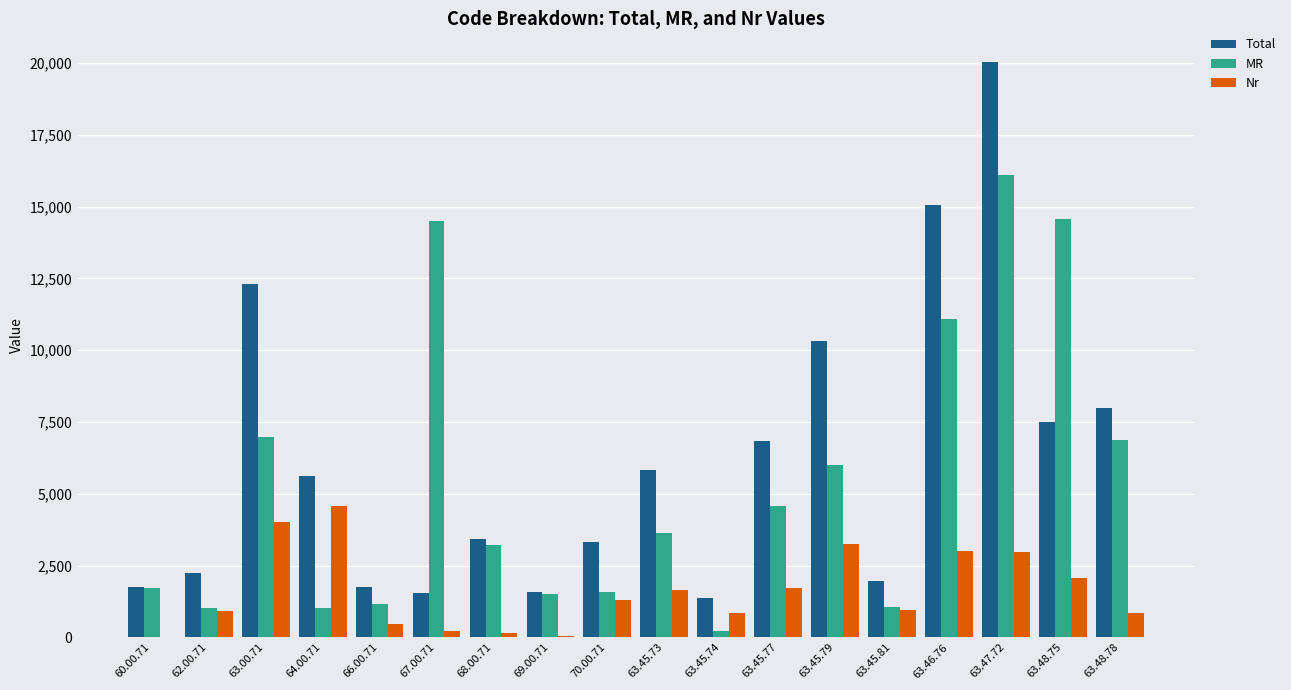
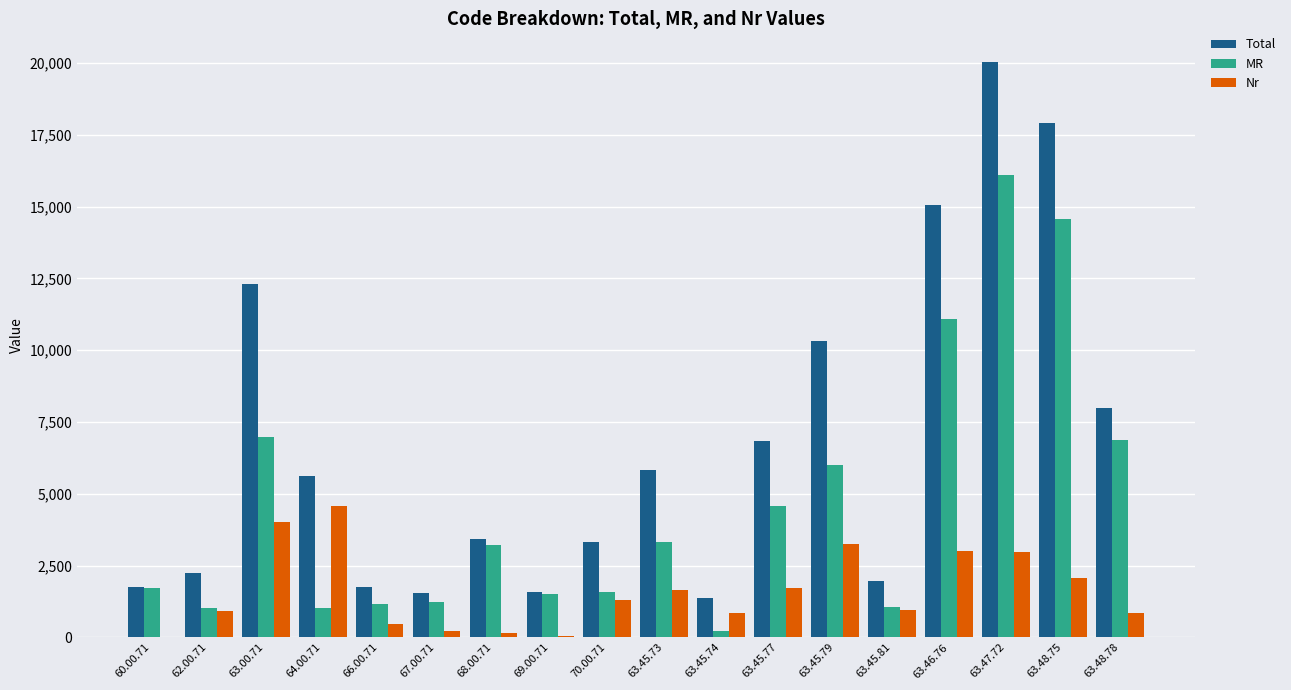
  {
    "Total": {
      "60.00.71": "1,700",
      "62.00.71": "2,300",
      "63.00.71": "12,300",
      "64.00.71": "5,600",
      "66.00.71": "1,800",
      "67.00.71": "1,500",
      "68.00.71": "3,400",
      "69.00.71": "1,600",
      "70.00.71": "3,300",
      "63.45.73": "5,800",
      "63.45.74": "1,400",
      "63.45.77": "6,800",
      "63.45.79": "10,300",
      "63.45.81": "2,000",
      "63.46.76": "15,100",
      "63.47.72": "20,000",
-     "63.48.75": "7,500",
+     "63.48.75": "17,900",
      "63.48.78": "8,000"
    },
    "MR": {
      "60.00.71": "1,700",
      "62.00.71": "1,000",
      "63.00.71": "7,000",
      "64.00.71": "1,000",
      "66.00.71": "1,100",
-     "67.00.71": "14,500",
+     "67.00.71": "1,200",
      "68.00.71": "3,200",
      "69.00.71": "1,500",
      "70.00.71": "1,600",
-     "63.45.73": "3,600",
+     "63.45.73": "3,300",
      "63.45.74": "200",
      "63.45.77": "4,600",
      "63.45.79": "6,000",
      "63.45.81": "1,100",
      "63.46.76": "11,100",
      "63.47.72": "16,100",
      "63.48.75": "14,600",
      "63.48.78": "6,900"
    },
    "Nr": {
      "62.00.71": "900",
      "63.00.71": "4,000",
      "64.00.71": "4,600",
      "66.00.71": "500",
      "67.00.71": "200",
      "68.00.71": "200",
      "70.00.71": "1,300",
      "63.45.73": "1,700",
      "63.45.74": "900",
      "63.45.77": "1,700",
      "63.45.79": "3,200",
      "63.45.81": "1,000",
      "63.46.76": "3,000",
      "63.47.72": "3,000",
      "63.48.75": "2,100",
      "63.48.78": "800"
    }
  }
